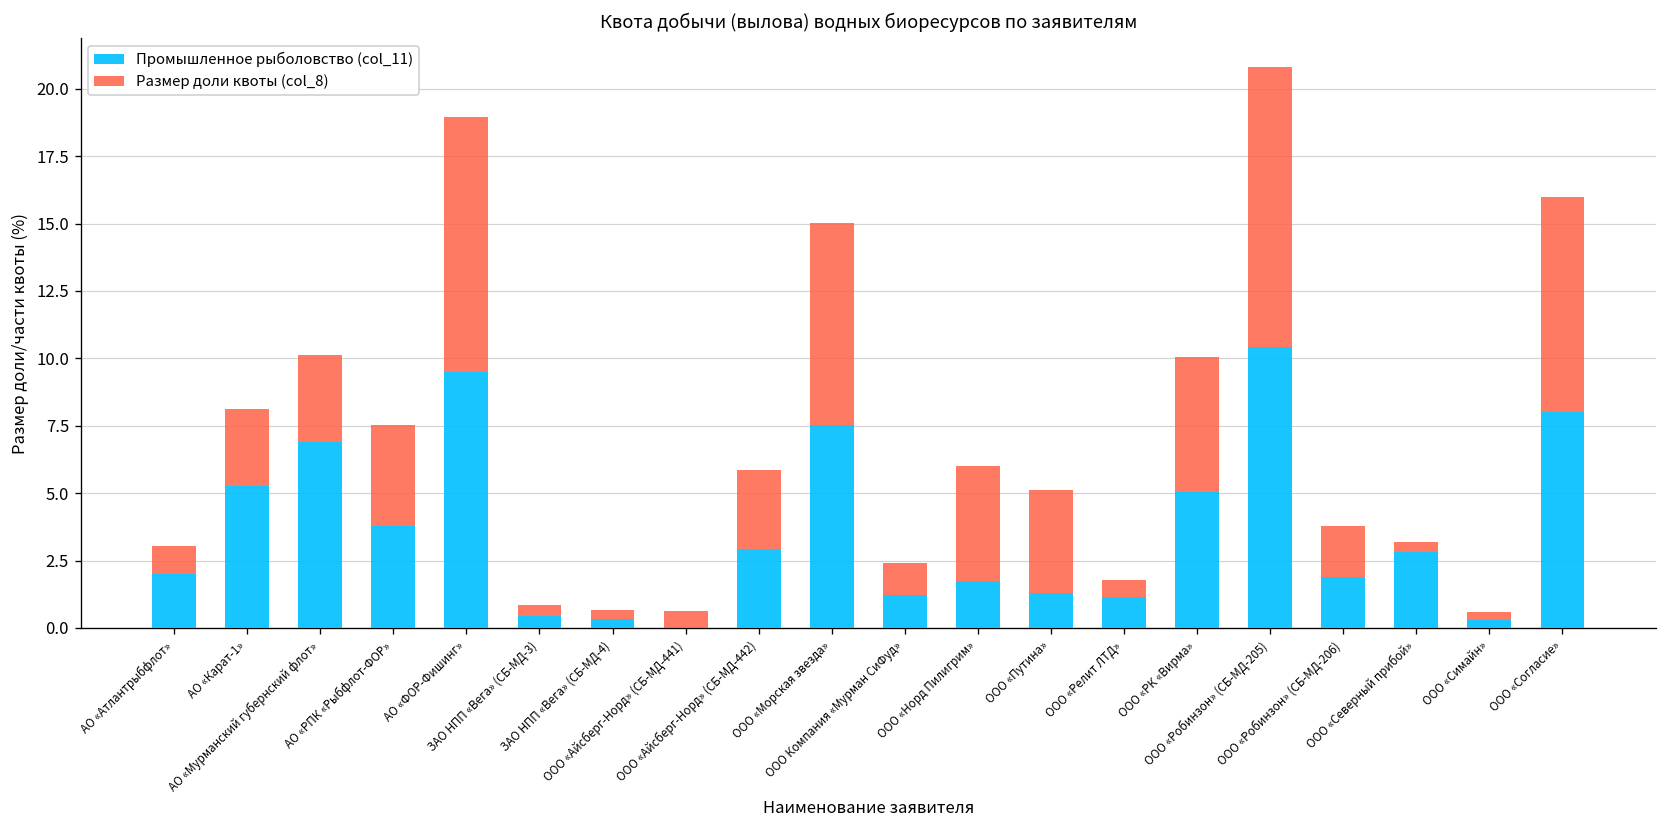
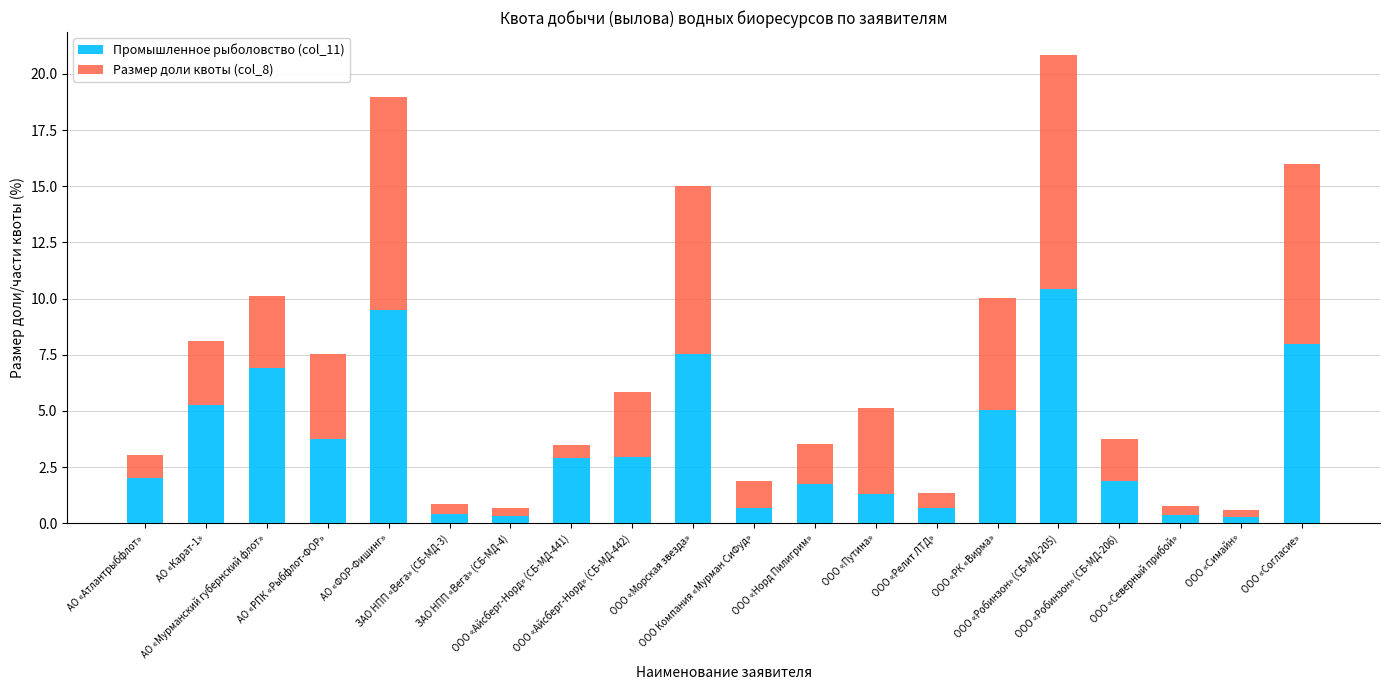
  {
    "Промышленное рыболовство (col_11)": {
      "АО «Атлантрыбфлот»": 2.0,
      "АО «Карат-1»": 5.3,
      "АО «Мурманский губернский флот»": 6.9,
      "АО «РПК «Рыбфлот-ФОР»": 3.8,
      "АО «ФОР-Фишинг»": 9.5,
      "ЗАО НПП «Вега» (СБ-МД-3)": 0.4,
      "ЗАО НПП «Вега» (СБ-МД-4)": 0.3,
-     "ООО «Айсберг-Норд» (СБ-МД-441)": 0.0,
+     "ООО «Айсберг-Норд» (СБ-МД-441)": 2.9,
      "ООО «Айсберг-Норд» (СБ-МД-442)": 2.9,
      "ООО «Морская звезда»": 7.5,
-     "ООО Компания «Мурман СиФуд»": 1.2,
+     "ООО Компания «Мурман СиФуд»": 0.7,
      "ООО «Норд Пилигрим»": 1.8,
      "ООО «Путина»": 1.3,
-     "ООО «Релит ЛТД»": 1.1,
+     "ООО «Релит ЛТД»": 0.7,
      "ООО «РК «Вирма»": 5.0,
      "ООО «Робинзон» (СБ-МД-205)": 10.4,
      "ООО «Робинзон» (СБ-МД-206)": 1.9,
-     "ООО «Северный прибой»": 2.8,
+     "ООО «Северный прибой»": 0.4,
      "ООО «Симайн»": 0.3,
      "ООО «Согласие»": 8.0
    },
    "Размер доли квоты (col_8)": {
      "АО «Атлантрыбфлот»": 1.0,
      "АО «Карат-1»": 2.9,
      "АО «Мурманский губернский флот»": 3.2,
      "АО «РПК «Рыбфлот-ФОР»": 3.8,
      "АО «ФОР-Фишинг»": 9.5,
      "ЗАО НПП «Вега» (СБ-МД-3)": 0.4,
      "ЗАО НПП «Вега» (СБ-МД-4)": 0.3,
      "ООО «Айсберг-Норд» (СБ-МД-441)": 0.6,
      "ООО «Айсберг-Норд» (СБ-МД-442)": 2.9,
      "ООО «Морская звезда»": 7.5,
      "ООО Компания «Мурман СиФуд»": 1.2,
-     "ООО «Норд Пилигрим»": 4.2,
+     "ООО «Норд Пилигрим»": 1.8,
      "ООО «Путина»": 3.8,
      "ООО «Релит ЛТД»": 0.7,
      "ООО «РК «Вирма»": 5.0,
      "ООО «Робинзон» (СБ-МД-205)": 10.4,
      "ООО «Робинзон» (СБ-МД-206)": 1.9,
      "ООО «Северный прибой»": 0.4,
      "ООО «Симайн»": 0.3,
      "ООО «Согласие»": 8.0
    }
  }
